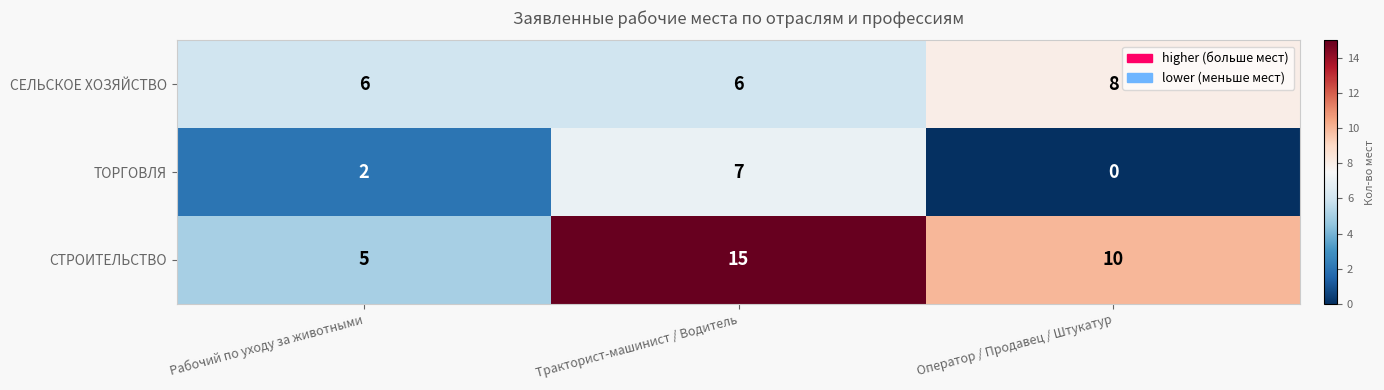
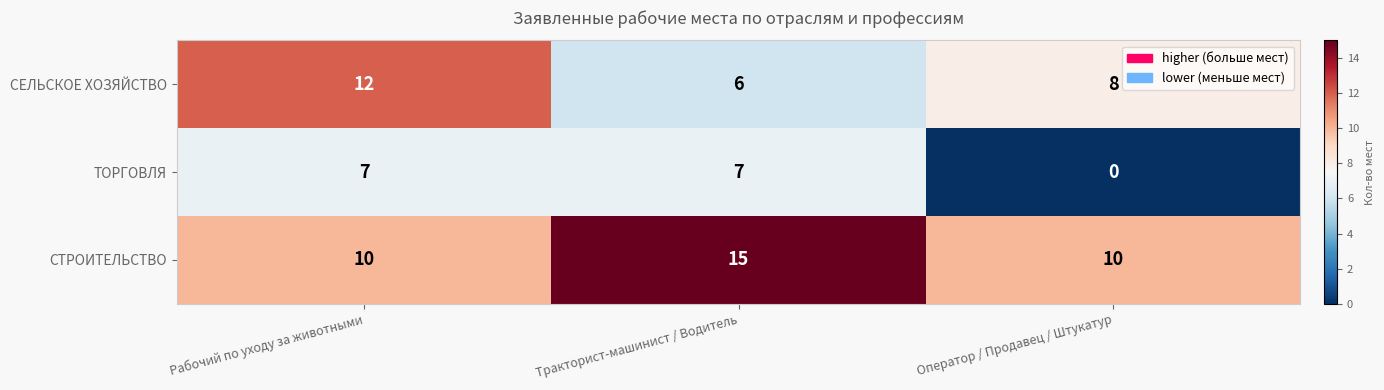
  {
    "СЕЛЬСКОЕ ХОЗЯЙСТВО": {
-     "Рабочий по уходу за животными": 6,
+     "Рабочий по уходу за животными": 12,
      "Тракторист-машинист / Водитель": 6,
      "Оператор / Продавец / Штукатур": 8
    },
    "ТОРГОВЛЯ": {
-     "Рабочий по уходу за животными": 2,
+     "Рабочий по уходу за животными": 7,
      "Тракторист-машинист / Водитель": 7,
      "Оператор / Продавец / Штукатур": 0
    },
    "СТРОИТЕЛЬСТВО": {
-     "Рабочий по уходу за животными": 5,
+     "Рабочий по уходу за животными": 10,
      "Тракторист-машинист / Водитель": 15,
      "Оператор / Продавец / Штукатур": 10
    }
  }
